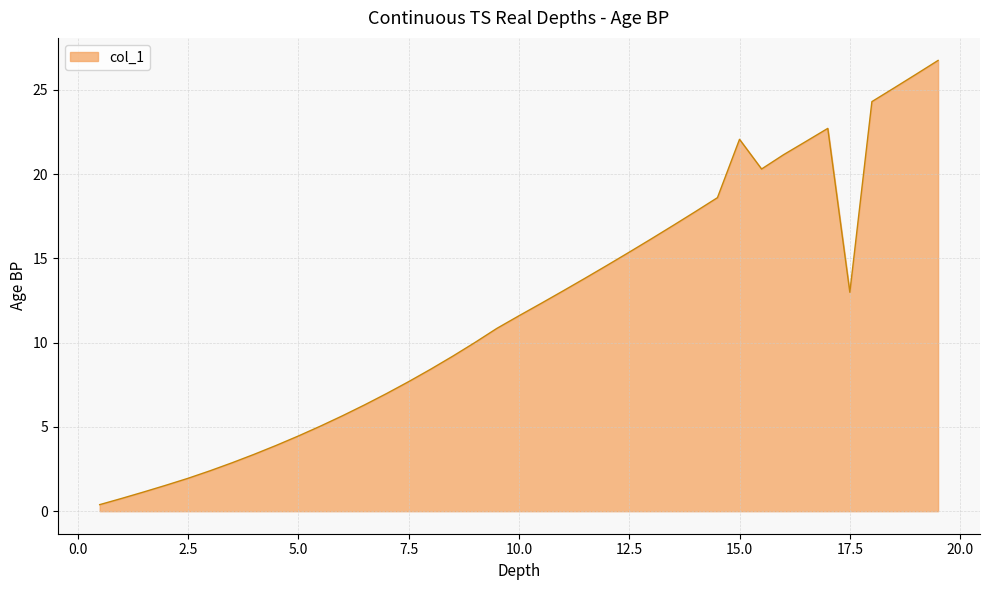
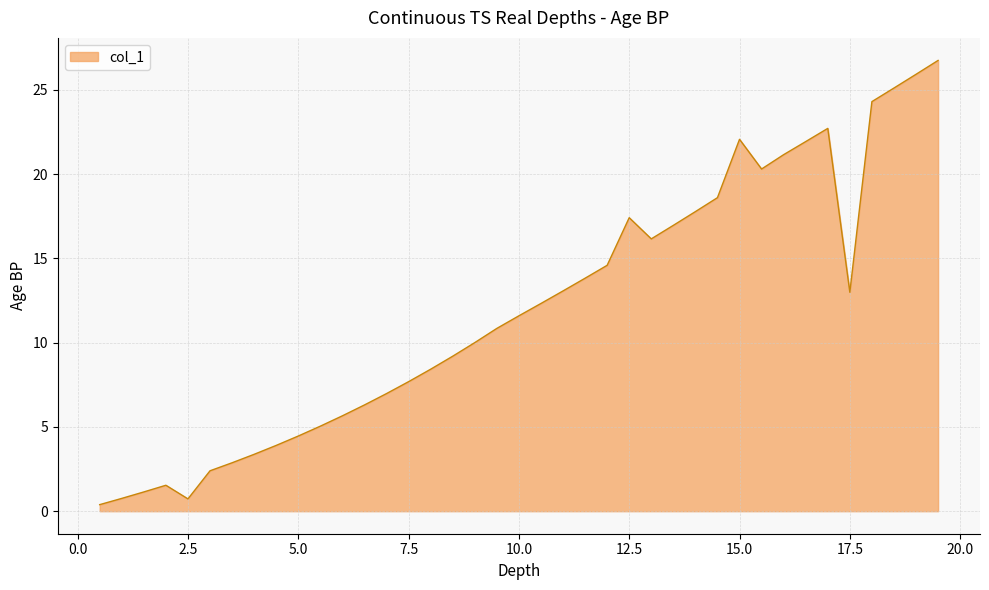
  {
-   "2.5": 1.9,
+   "2.5": 0.7,
    "5.0": 4.5,
    "7.5": 7.7,
    "10.0": 11.6,
-   "12.5": 15.4,
+   "12.5": 17.4,
    "15.0": 22.1,
    "17.5": 13.0
  }
